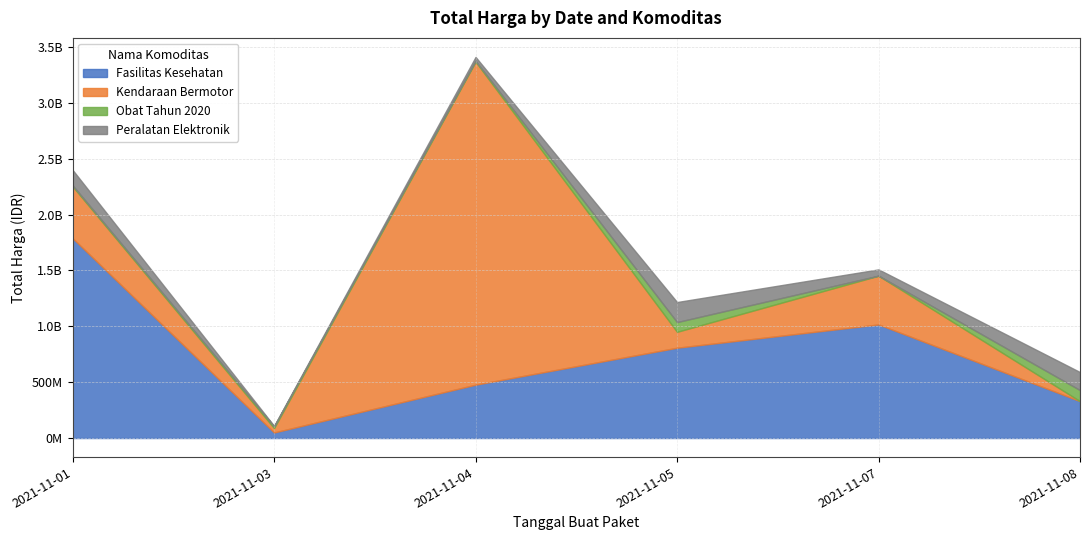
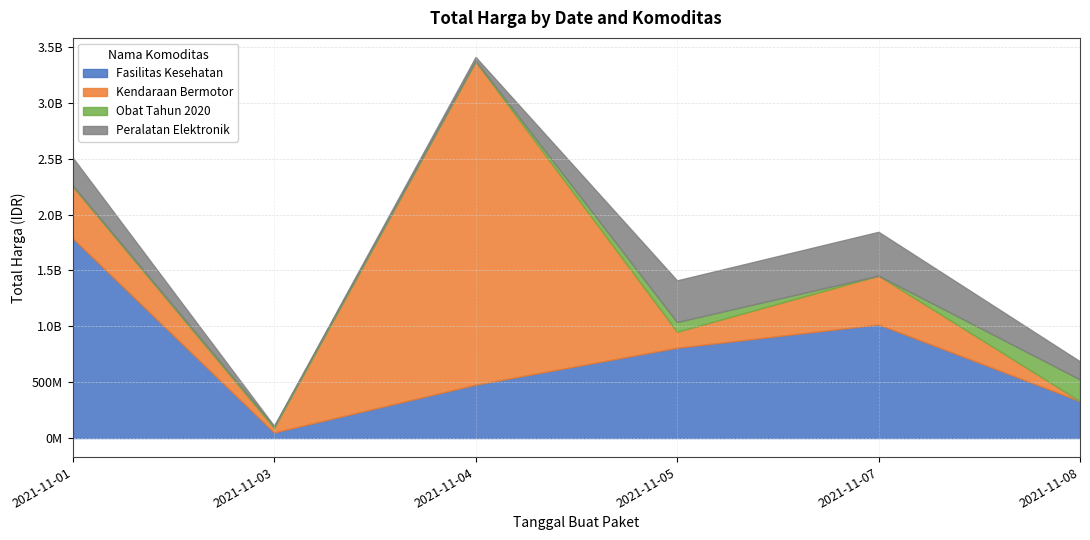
  {
    "Fasilitas Kesehatan": {
      "2021-11-01": 1790000000,
      "2021-11-03": 50000000,
      "2021-11-04": 480000000,
      "2021-11-05": 810000000,
      "2021-11-07": 1020000000
    },
    "Kendaraan Bermotor": {
      "2021-11-05": 140000000
    },
    "Obat Tahun 2020": {
      "2021-11-05": 90000000,
-     "2021-11-08": 100000000
+     "2021-11-08": 190000000
    },
    "Peralatan Elektronik": {
-     "2021-11-01": 140000000,
+     "2021-11-01": 250000000,
      "2021-11-04": 30000000,
-     "2021-11-05": 180000000,
-     "2021-11-07": 60000000,
+     "2021-11-05": 370000000,
+     "2021-11-07": 390000000,
      "2021-11-08": 160000000
    }
  }
